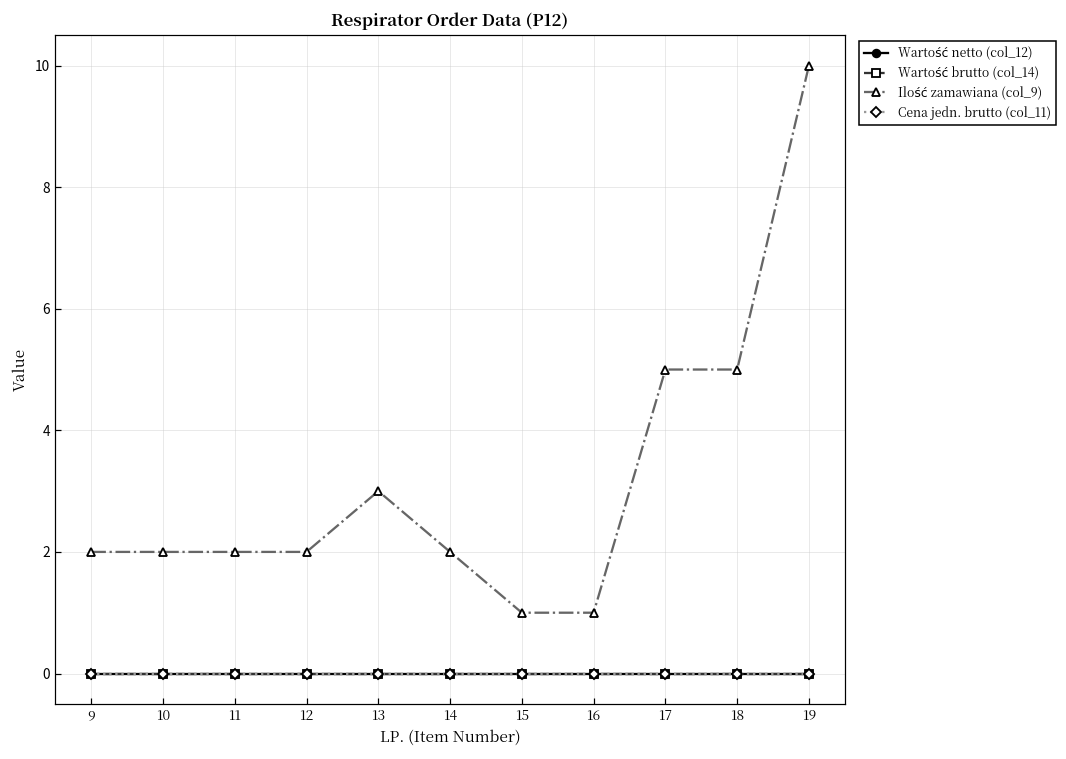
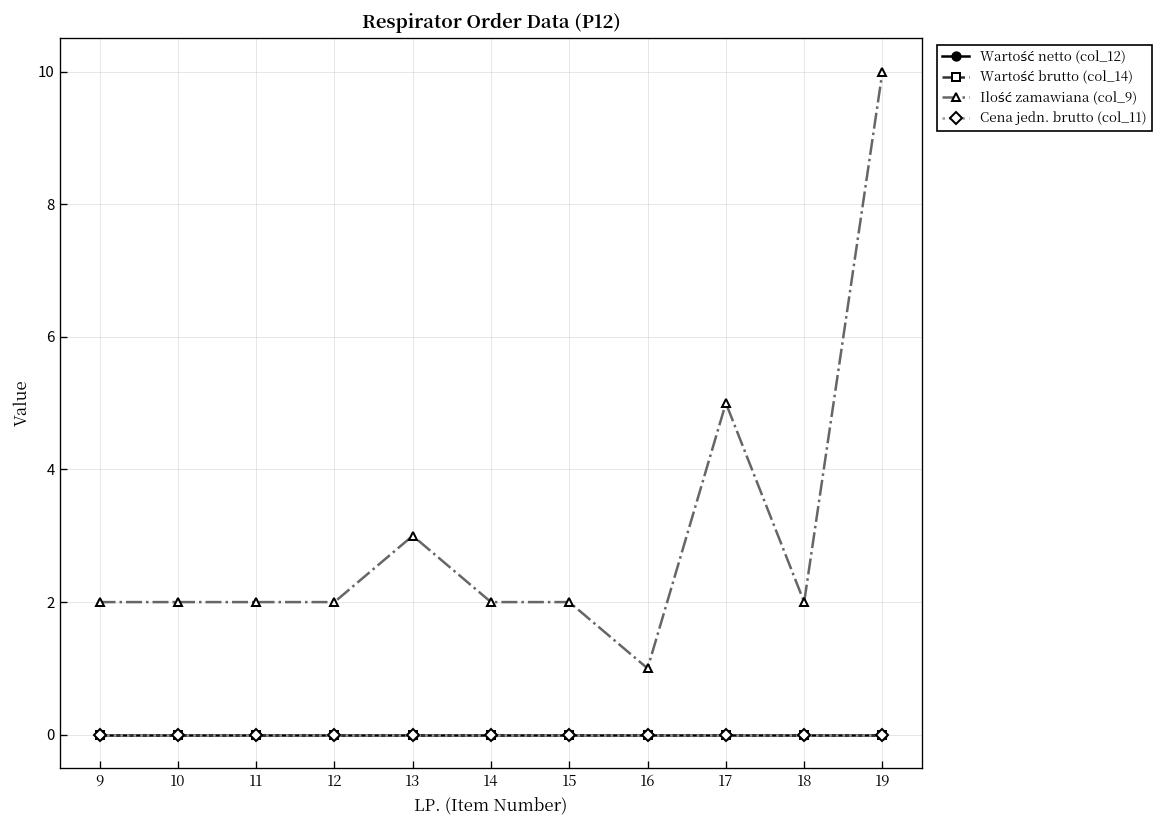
  {
    "Cena jedn. brutto (col_11)": {
      "9": 0,
      "10": 0,
      "11": 0,
      "12": 0,
      "13": 0,
      "14": 0,
      "15": 0,
      "16": 0,
      "17": 0,
      "18": 0,
      "19": 0
    },
    "Ilość zamawiana (col_9)": {
      "9": 2,
      "10": 2,
      "11": 2,
      "12": 2,
      "13": 3,
      "14": 2,
-     "15": 1,
+     "15": 2,
      "16": 1,
      "17": 5,
-     "18": 5,
+     "18": 2,
      "19": 10
    }
  }
